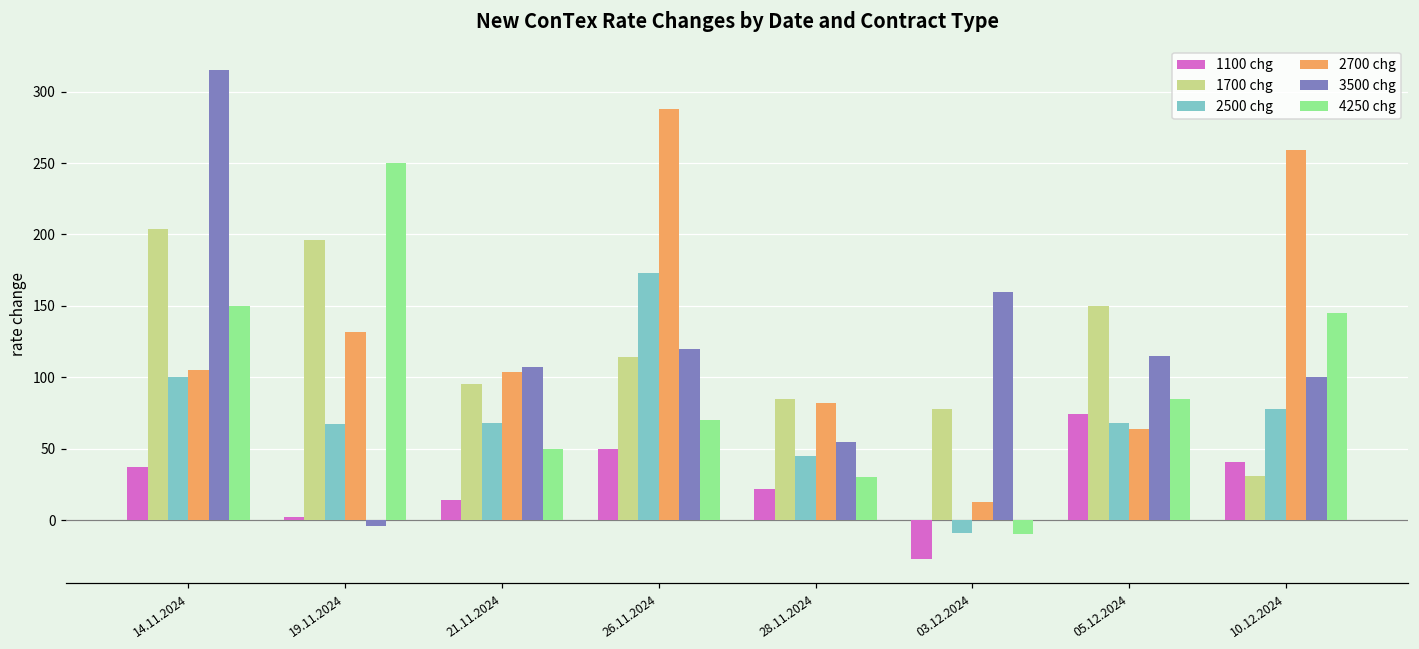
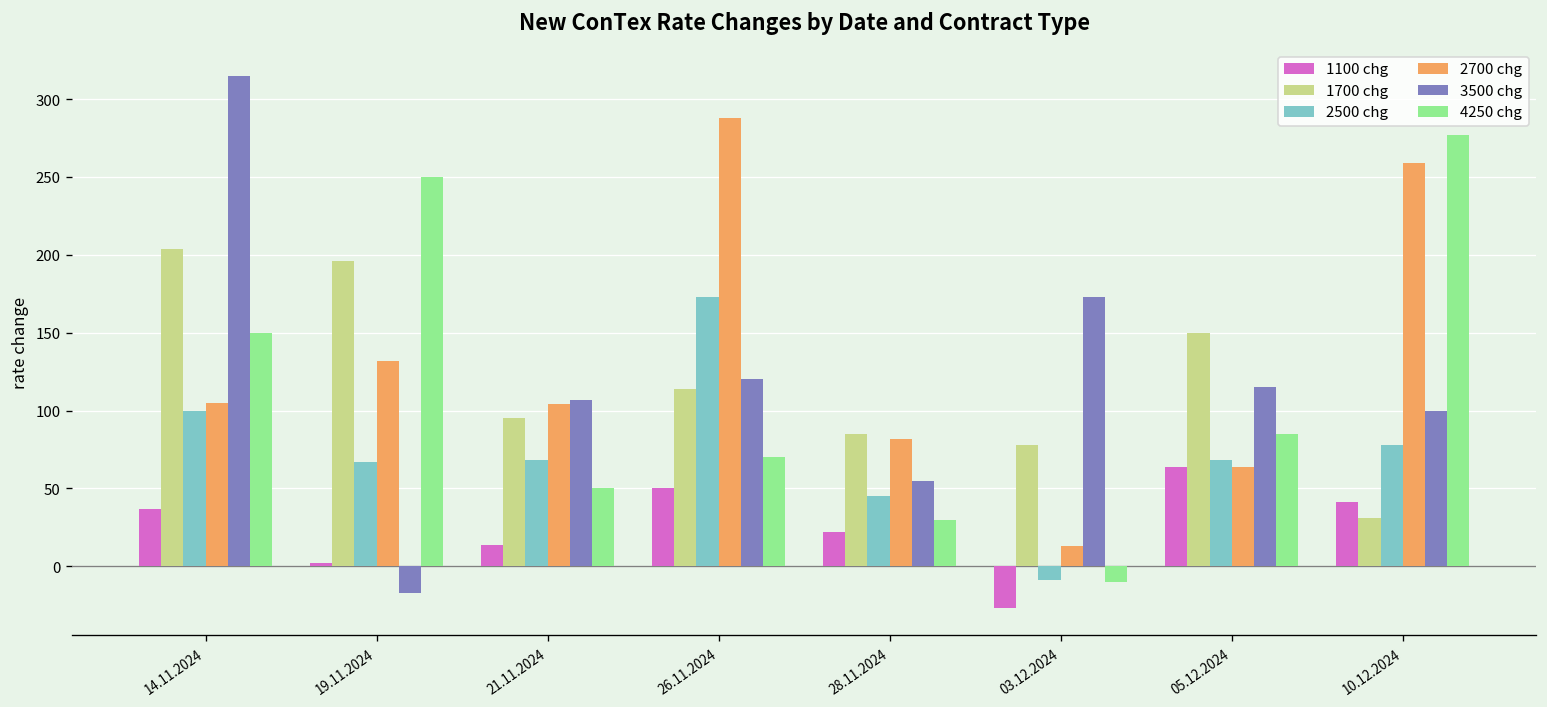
  {
    "1100 chg": {
      "14.11.2024": 37,
      "19.11.2024": 2,
      "21.11.2024": 14,
      "26.11.2024": 50,
      "28.11.2024": 22,
      "03.12.2024": -27,
-     "05.12.2024": 74,
+     "05.12.2024": 64,
      "10.12.2024": 41
    },
    "1700 chg": {
      "14.11.2024": 204,
      "19.11.2024": 196,
      "21.11.2024": 95,
      "26.11.2024": 114,
      "28.11.2024": 85,
      "03.12.2024": 78,
      "05.12.2024": 150,
      "10.12.2024": 31
    },
    "2500 chg": {
      "14.11.2024": 100,
      "19.11.2024": 67,
      "21.11.2024": 68,
      "26.11.2024": 173,
      "28.11.2024": 45,
      "03.12.2024": -9,
      "05.12.2024": 68,
      "10.12.2024": 78
    },
    "2700 chg": {
      "14.11.2024": 105,
      "19.11.2024": 132,
      "21.11.2024": 104,
      "26.11.2024": 288,
      "28.11.2024": 82,
      "03.12.2024": 13,
      "05.12.2024": 64,
      "10.12.2024": 259
    },
    "3500 chg": {
      "14.11.2024": 315,
-     "19.11.2024": -4,
+     "19.11.2024": -17,
      "21.11.2024": 107,
      "26.11.2024": 120,
      "28.11.2024": 55,
-     "03.12.2024": 160,
+     "03.12.2024": 173,
      "05.12.2024": 115,
      "10.12.2024": 100
    },
    "4250 chg": {
      "14.11.2024": 150,
      "19.11.2024": 250,
      "21.11.2024": 50,
      "26.11.2024": 70,
      "28.11.2024": 30,
      "03.12.2024": -10,
      "05.12.2024": 85,
-     "10.12.2024": 145
+     "10.12.2024": 277
    }
  }
